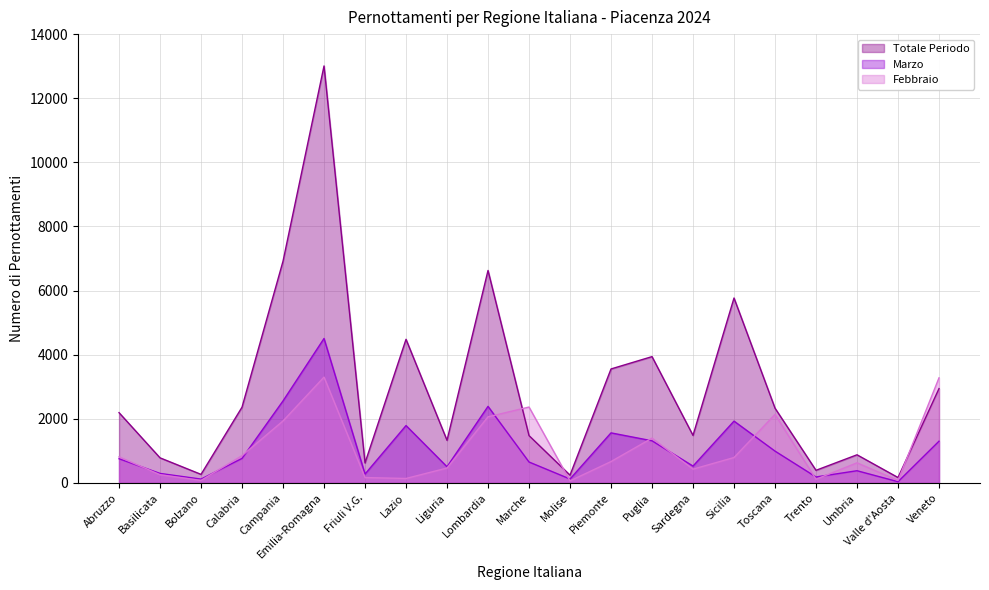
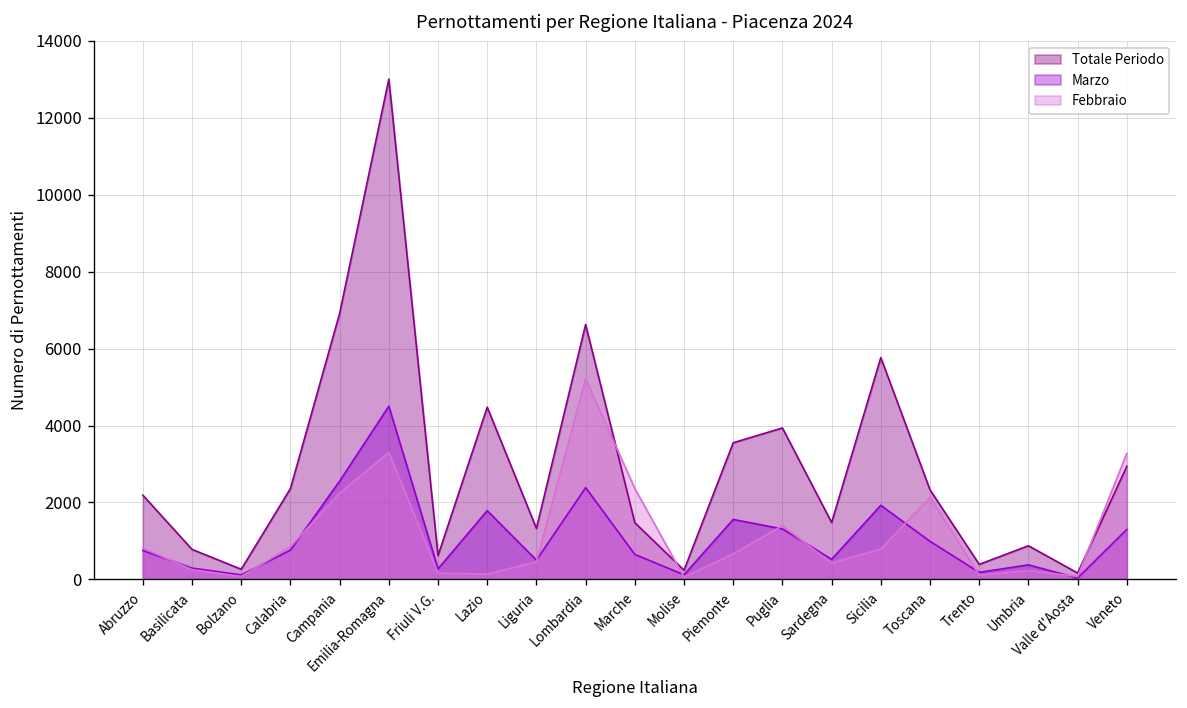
  {
    "Febbraio": {
      "Calabria": 800,
-     "Campania": 1900,
+     "Campania": 2200,
      "Emilia-Romagna": 3300,
      "Friuli V.G.": 200,
      "Lazio": 100,
-     "Lombardia": 2100,
+     "Lombardia": 5200,
      "Marche": 2400,
      "Piemonte": 700,
      "Puglia": 1400,
      "Sardegna": 400,
      "Sicilia": 800,
      "Toscana": 2100,
-     "Umbria": 600,
+     "Umbria": 200,
      "Veneto": 3300
    }
  }
